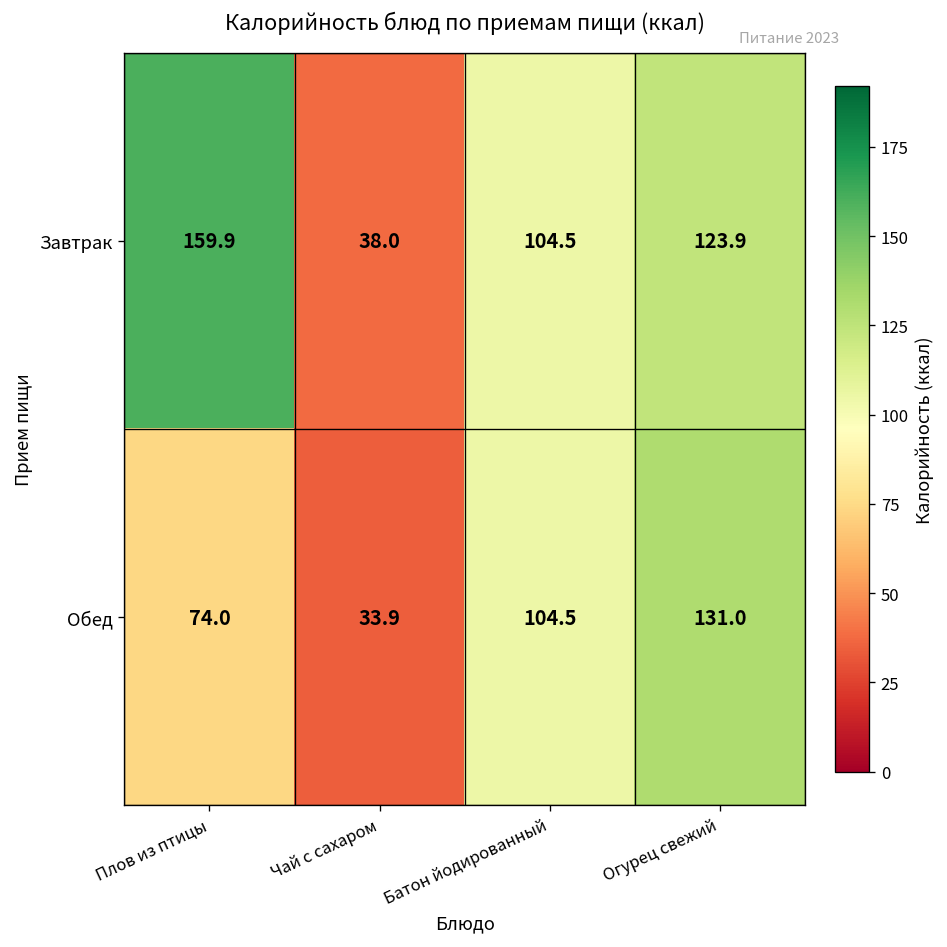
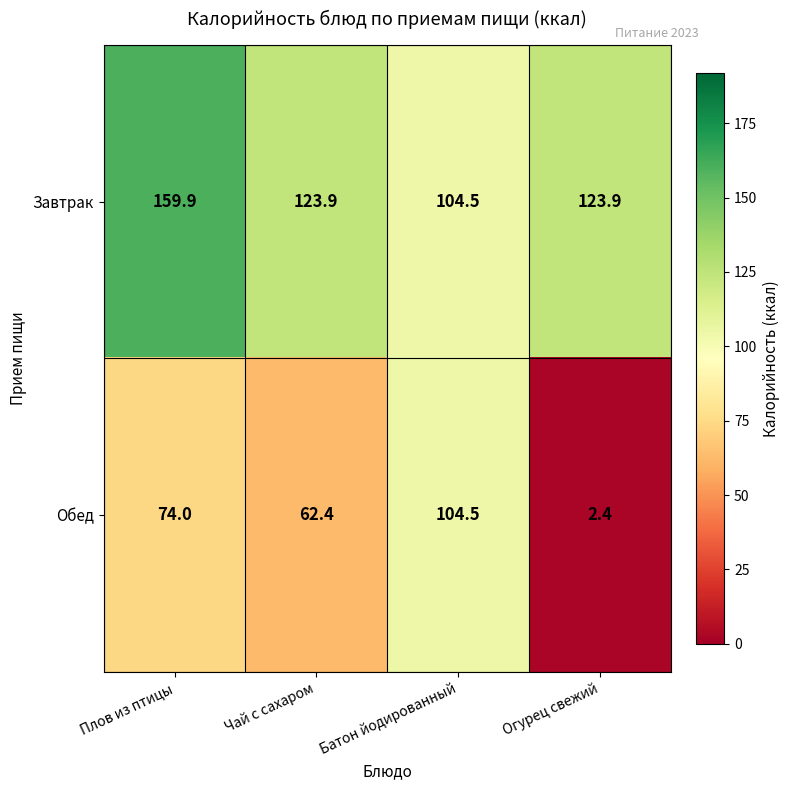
  {
    "Завтрак": {
      "Плов из птицы": 159.9,
-     "Чай с сахаром": 38.0,
+     "Чай с сахаром": 123.9,
      "Батон йодированный": 104.5,
      "Огурец свежий": 123.9
    },
    "Обед": {
      "Плов из птицы": 74.0,
-     "Чай с сахаром": 33.9,
+     "Чай с сахаром": 62.4,
      "Батон йодированный": 104.5,
-     "Огурец свежий": 131.0
+     "Огурец свежий": 2.4
    }
  }
